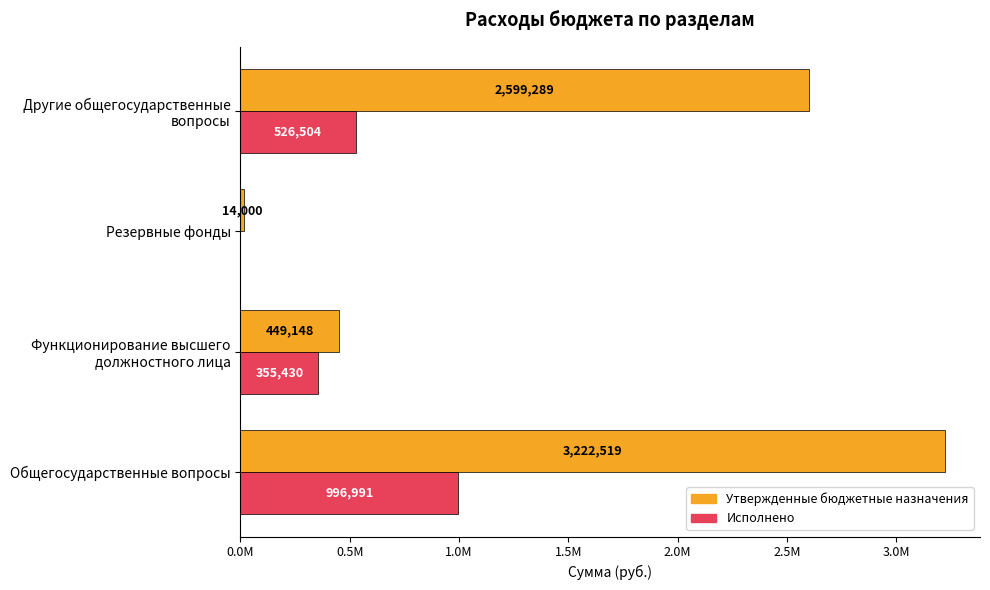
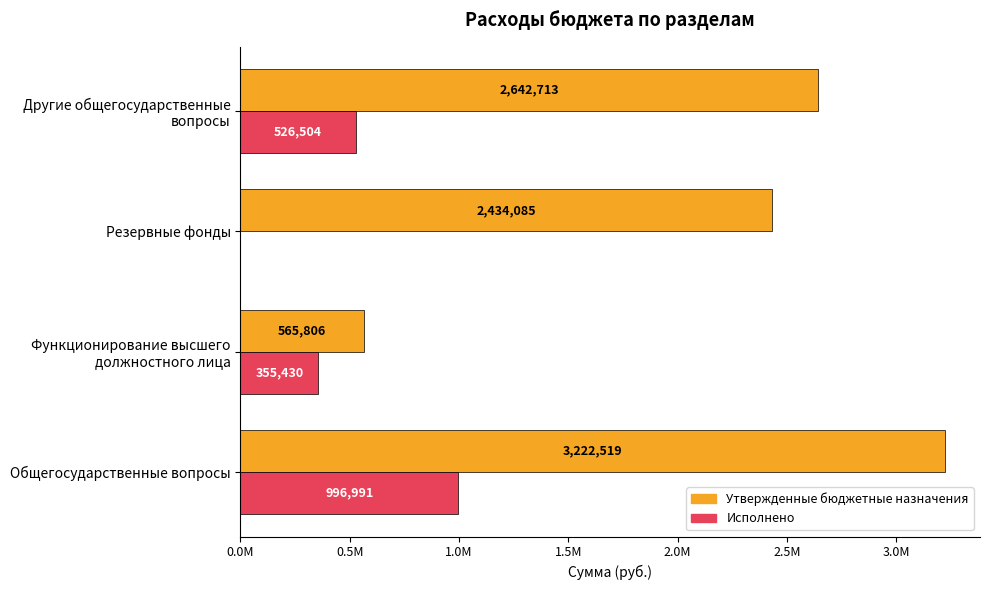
  {
    "Утвержденные бюджетные назначения": {
-     "Другие общегосударственные вопросы": "2,599,289",
-     "Резервные фонды": "14,000",
-     "Функционирование высшего должностного лица": "449,148",
+     "Другие общегосударственные вопросы": "2,642,713",
+     "Резервные фонды": "2,434,085",
+     "Функционирование высшего должностного лица": "565,806",
      "Общегосударственные вопросы": "3,222,519"
    },
    "Исполнено": {
      "Другие общегосударственные вопросы": "526,504",
      "Функционирование высшего должностного лица": "355,430",
      "Общегосударственные вопросы": "996,991"
    }
  }
